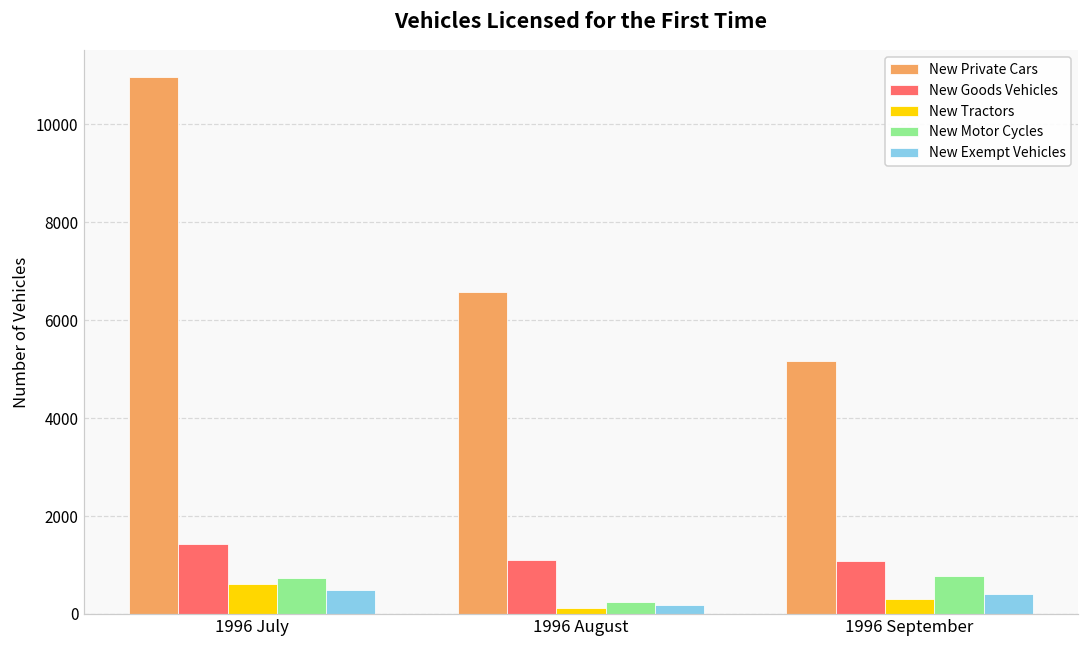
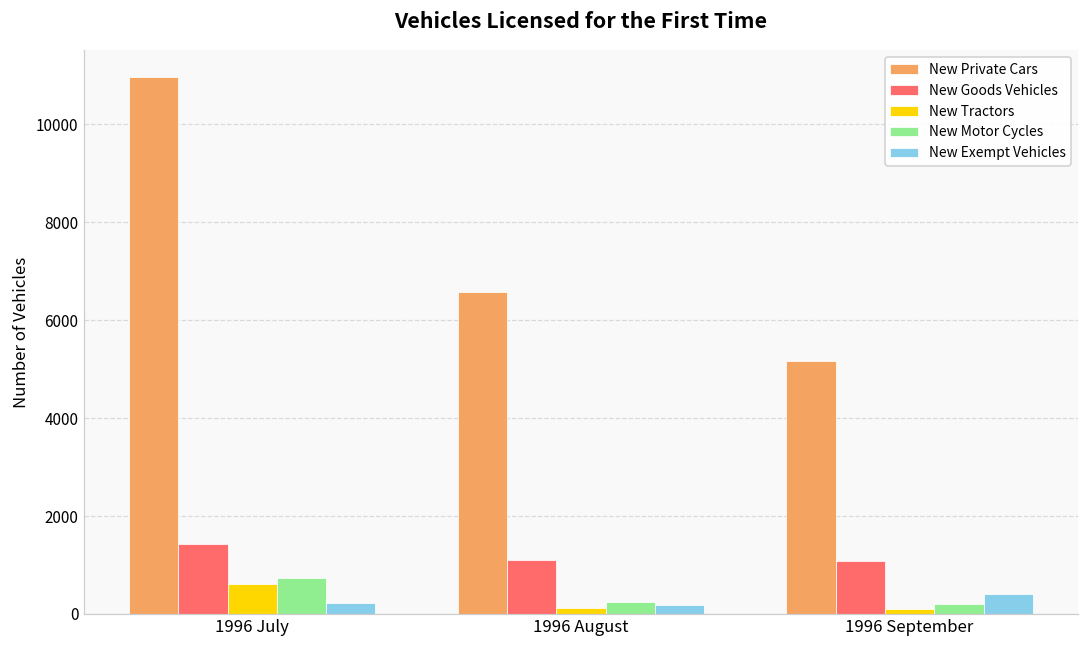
  {
    "New Tractors": {
      "1996 July": 600,
      "1996 August": 100,
-     "1996 September": 300
+     "1996 September": 100
    },
    "New Motor Cycles": {
      "1996 July": 700,
      "1996 August": 300,
-     "1996 September": 800
+     "1996 September": 200
    },
    "New Exempt Vehicles": {
-     "1996 July": 500,
+     "1996 July": 200,
      "1996 August": 200,
      "1996 September": 400
    }
  }
